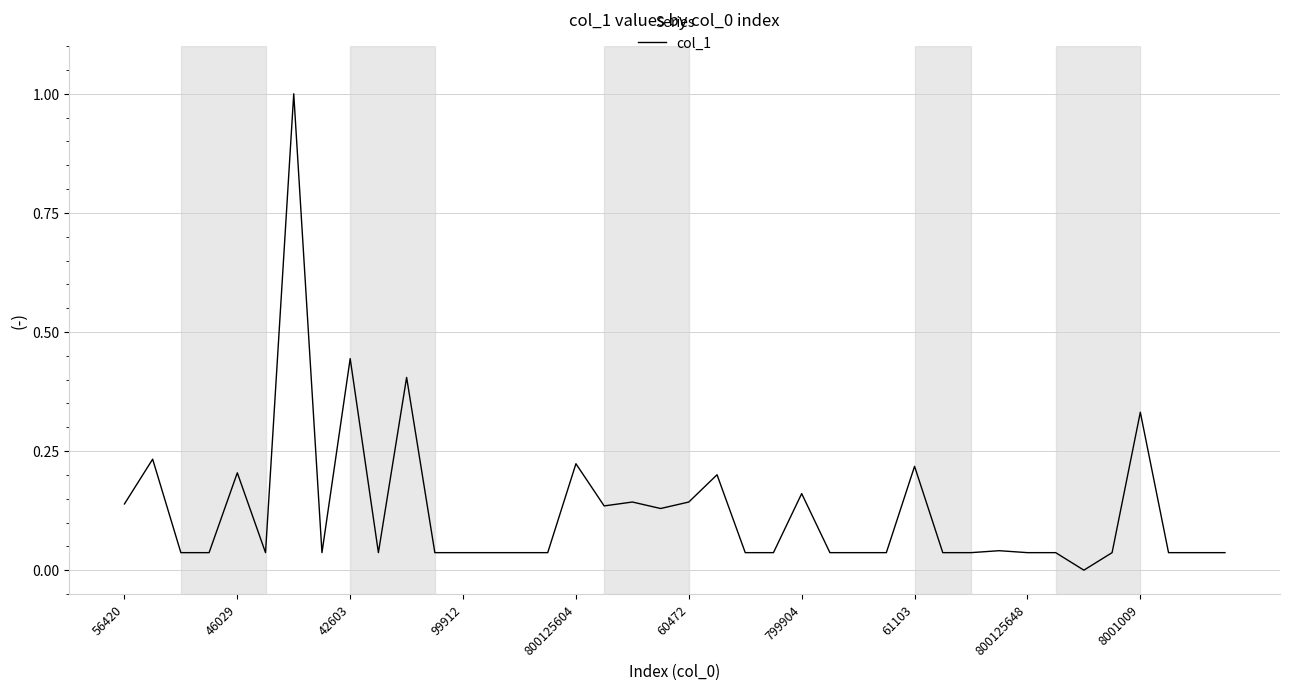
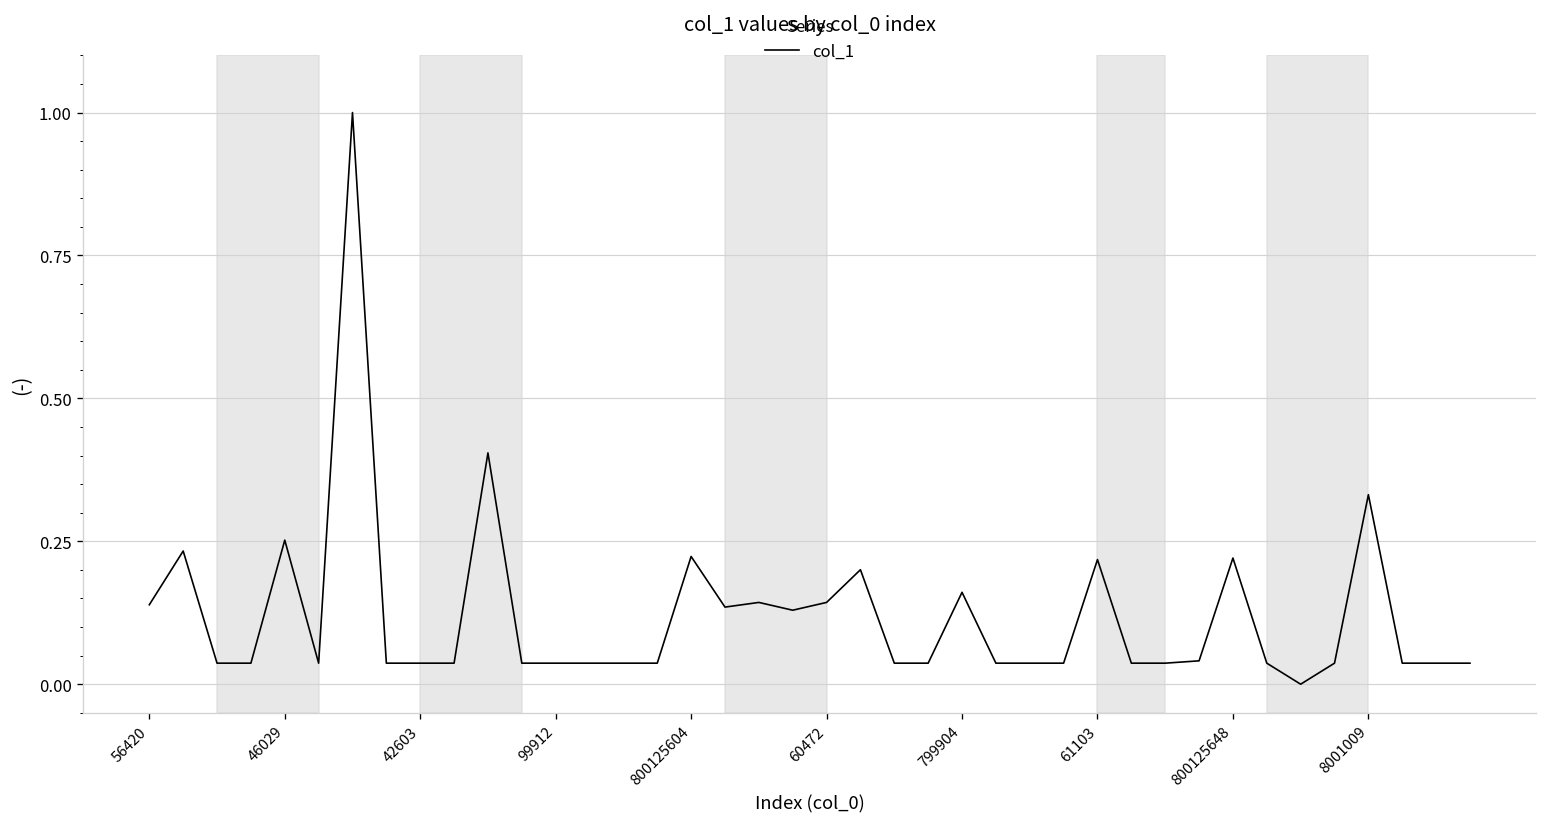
  {
    "56420": 0.14,
-   "46029": 0.20,
-   "42603": 0.44,
+   "46029": 0.25,
+   "42603": 0.04,
    "99912": 0.04,
    "800125604": 0.22,
    "60472": 0.14,
    "799904": 0.16,
    "61103": 0.22,
-   "800125648": 0.04,
+   "800125648": 0.22,
    "8001009": 0.33
  }
